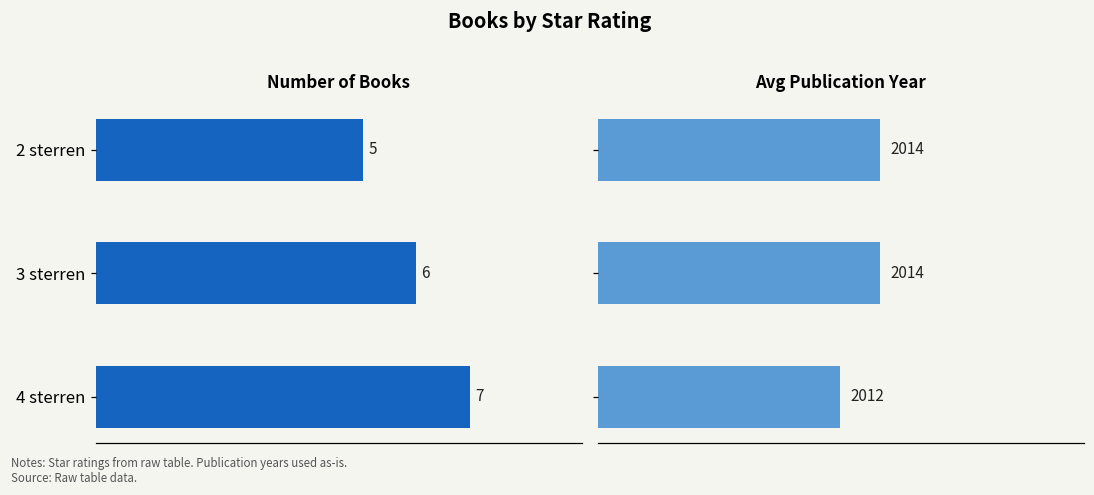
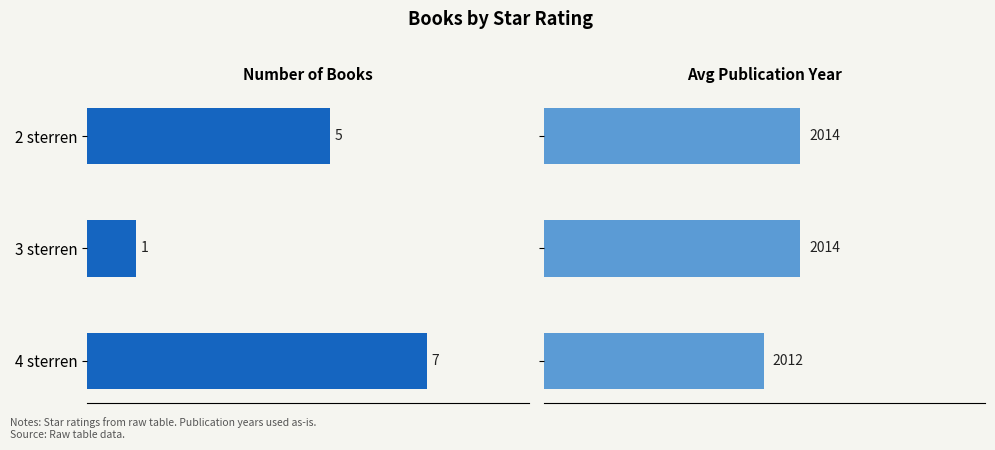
  {
    "Number of Books": {
      "2 sterren": 5,
-     "3 sterren": 6,
+     "3 sterren": 1,
      "4 sterren": 7
    }
  }
